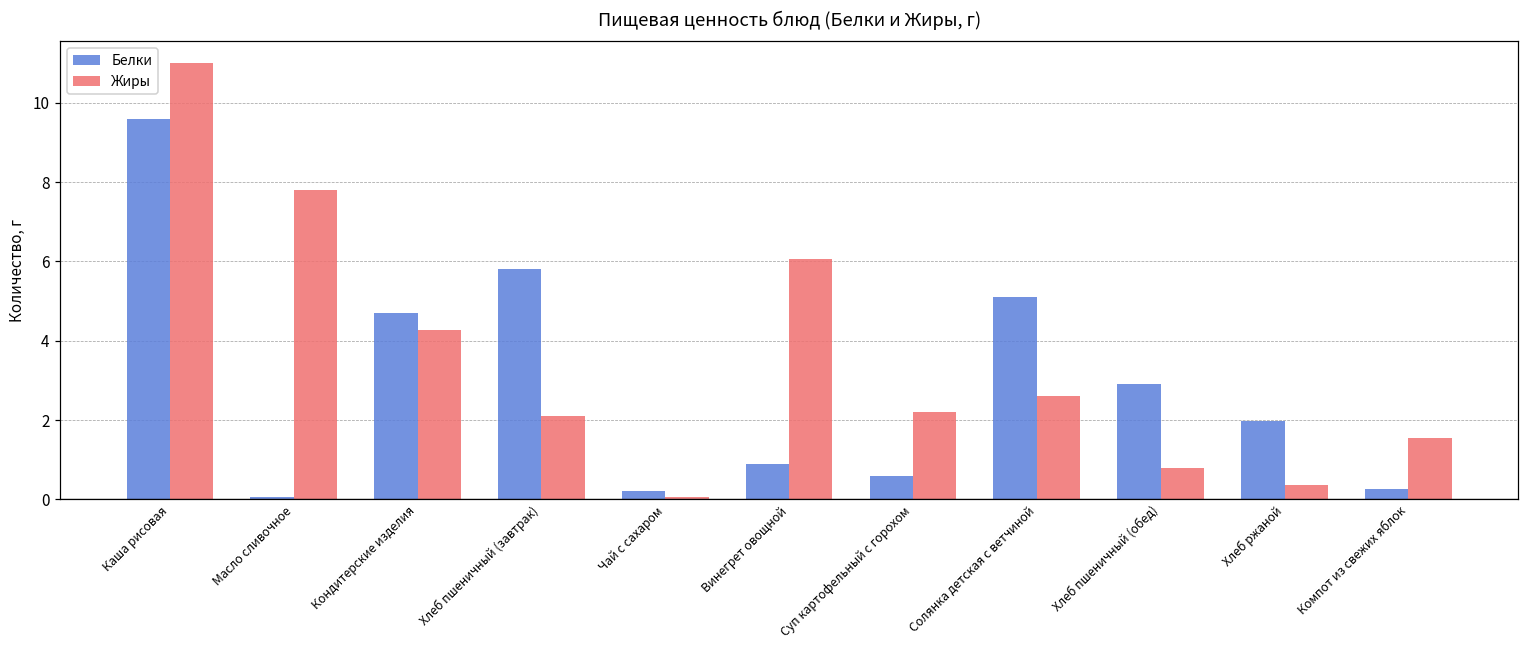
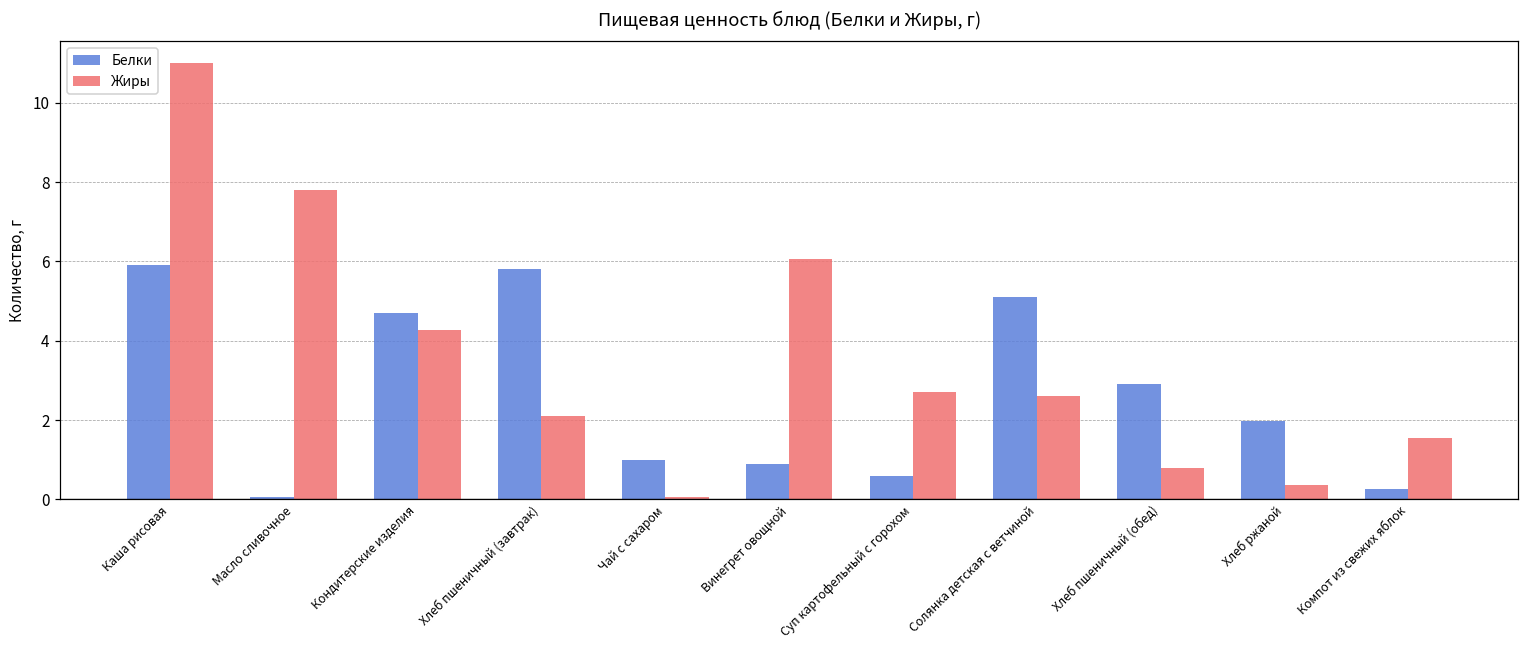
  {
    "Белки": {
-     "Каша рисовая": 9.6,
+     "Каша рисовая": 5.9,
      "Масло сливочное": 0.1,
      "Кондитерские изделия": 4.7,
      "Хлеб пшеничный (завтрак)": 5.8,
-     "Чай с сахаром": 0.2,
+     "Чай с сахаром": 1.0,
      "Винегрет овощной": 0.9,
      "Суп картофельный с горохом": 0.6,
      "Солянка детская с ветчиной": 5.1,
      "Хлеб пшеничный (обед)": 2.9,
      "Хлеб ржаной": 2.0,
      "Компот из свежих яблок": 0.3
    },
    "Жиры": {
      "Каша рисовая": 11.0,
      "Масло сливочное": 7.8,
      "Кондитерские изделия": 4.3,
      "Хлеб пшеничный (завтрак)": 2.1,
      "Винегрет овощной": 6.1,
-     "Суп картофельный с горохом": 2.2,
+     "Суп картофельный с горохом": 2.7,
      "Солянка детская с ветчиной": 2.6,
      "Хлеб пшеничный (обед)": 0.8,
      "Хлеб ржаной": 0.4,
      "Компот из свежих яблок": 1.5
    }
  }
